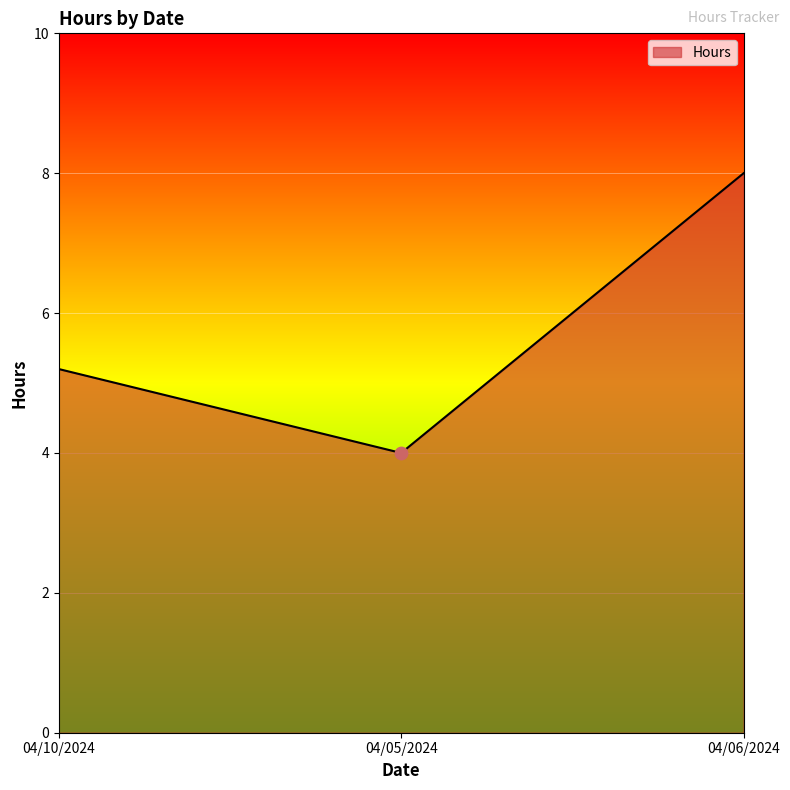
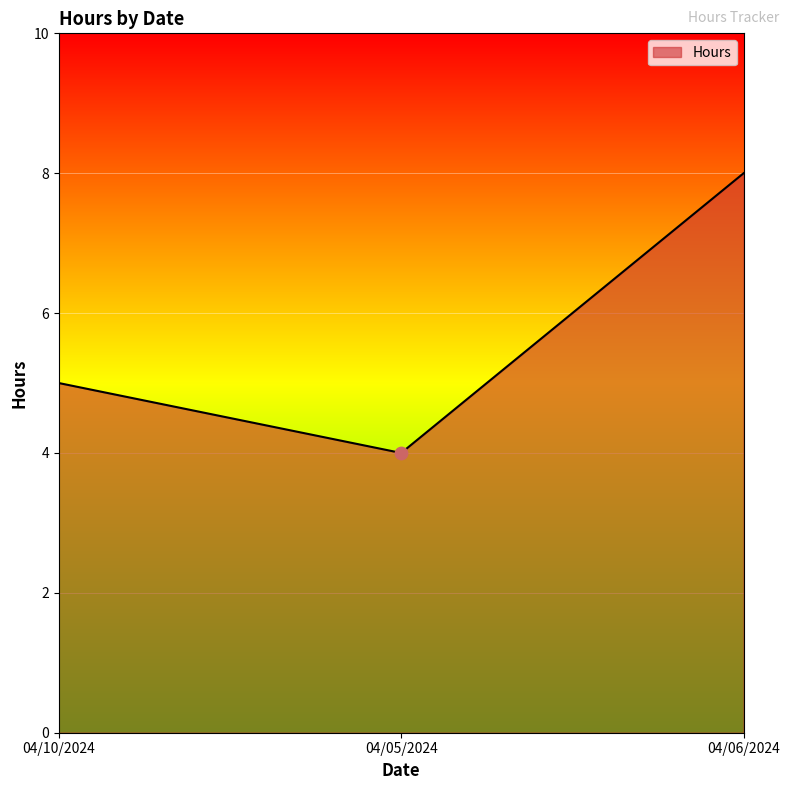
  {
    "Hours": {
-     "04/10/2024": 5.2,
+     "04/10/2024": 5.0,
      "04/06/2024": 8.0
    }
  }
